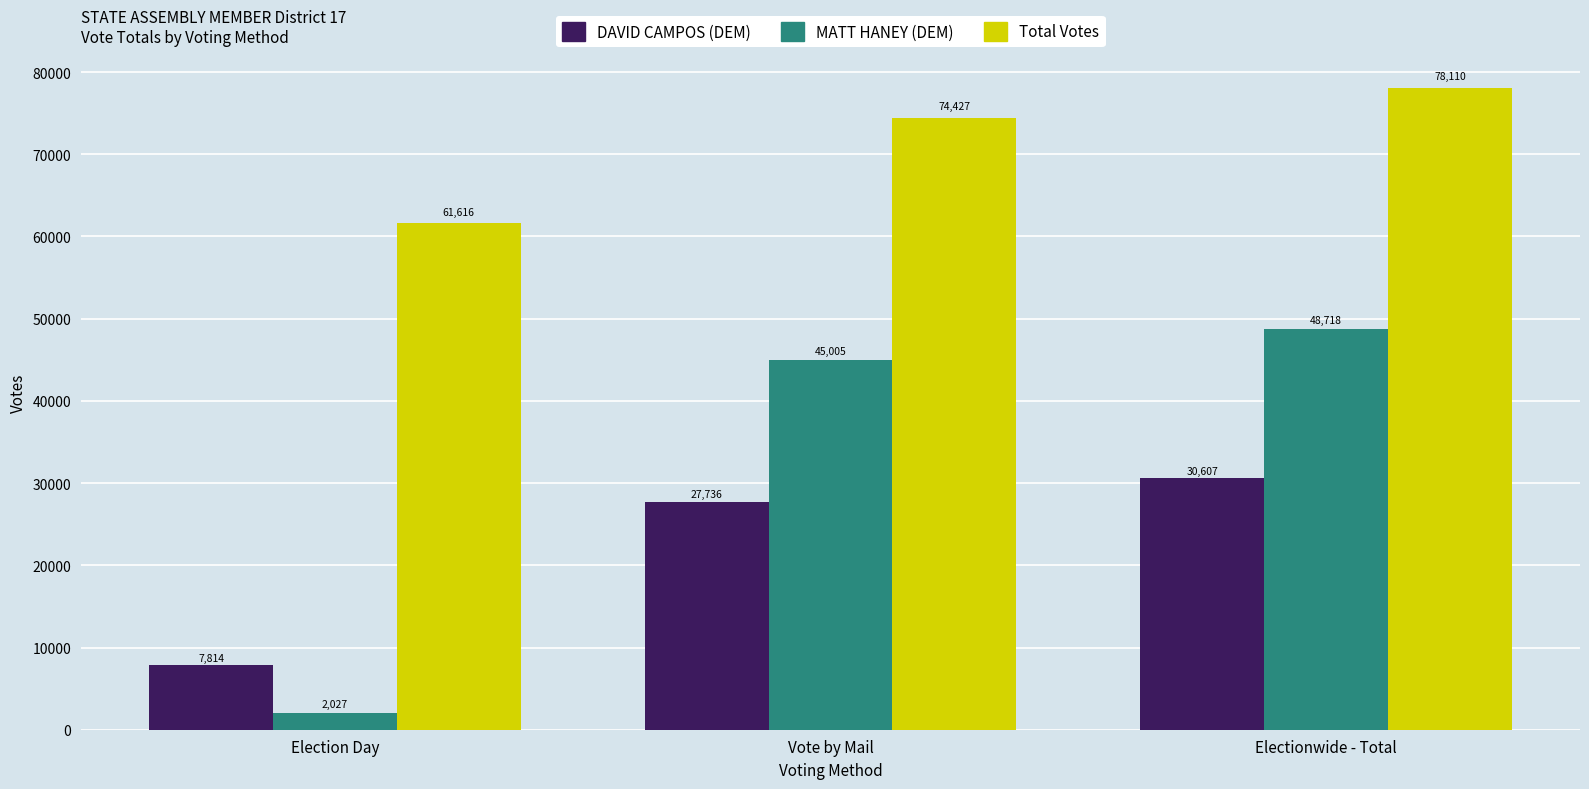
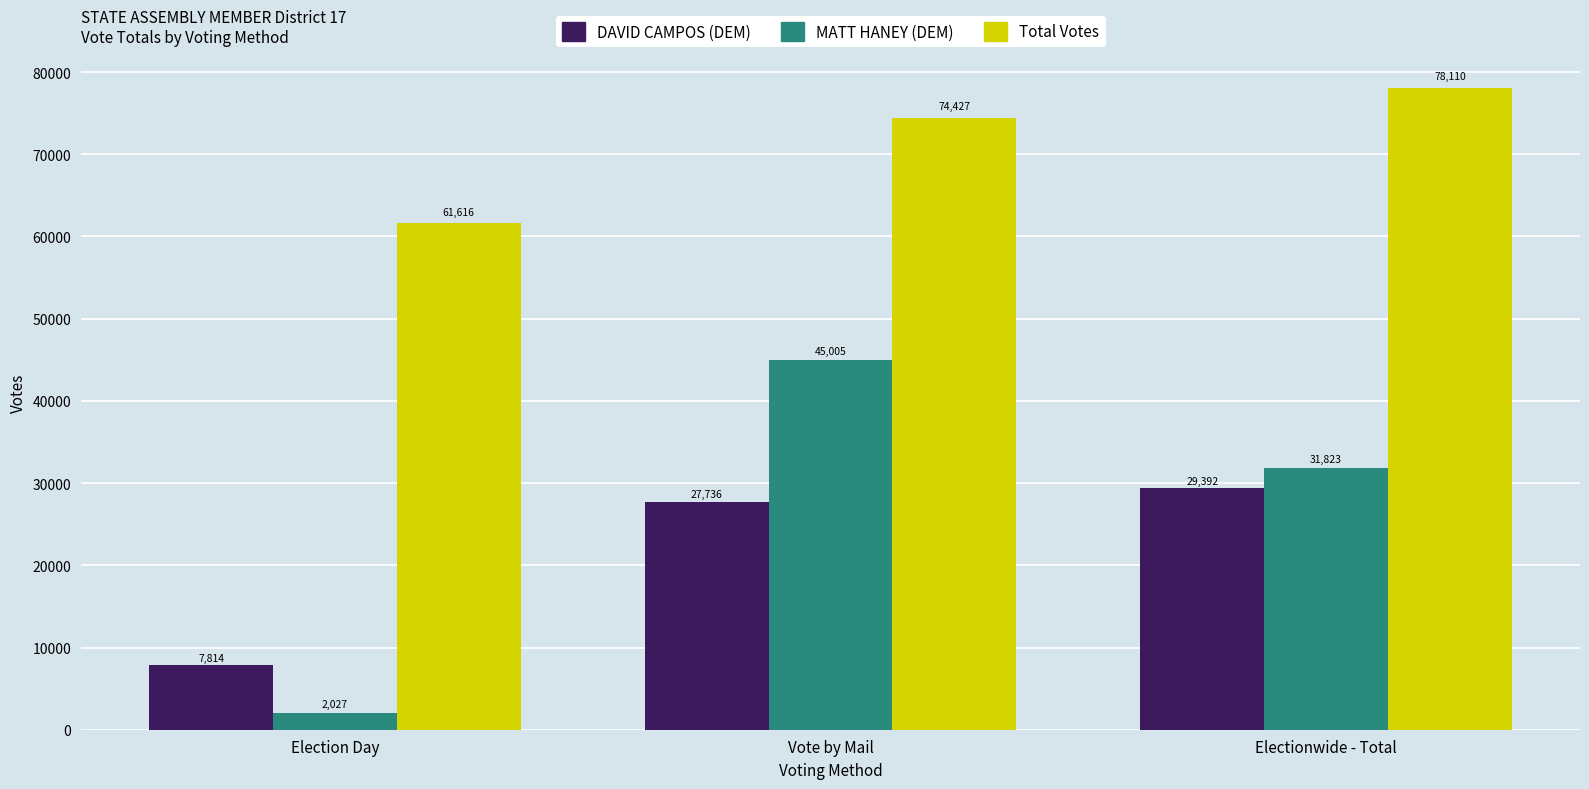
  {
    "DAVID CAMPOS (DEM)": {
      "Election Day": "7,814",
      "Vote by Mail": "27,736",
-     "Electionwide - Total": "30,607"
+     "Electionwide - Total": "29,392"
    },
    "MATT HANEY (DEM)": {
      "Election Day": "2,027",
      "Vote by Mail": "45,005",
-     "Electionwide - Total": "48,718"
+     "Electionwide - Total": "31,823"
    },
    "Total Votes": {
      "Election Day": "61,616",
      "Vote by Mail": "74,427",
      "Electionwide - Total": "78,110"
    }
  }
